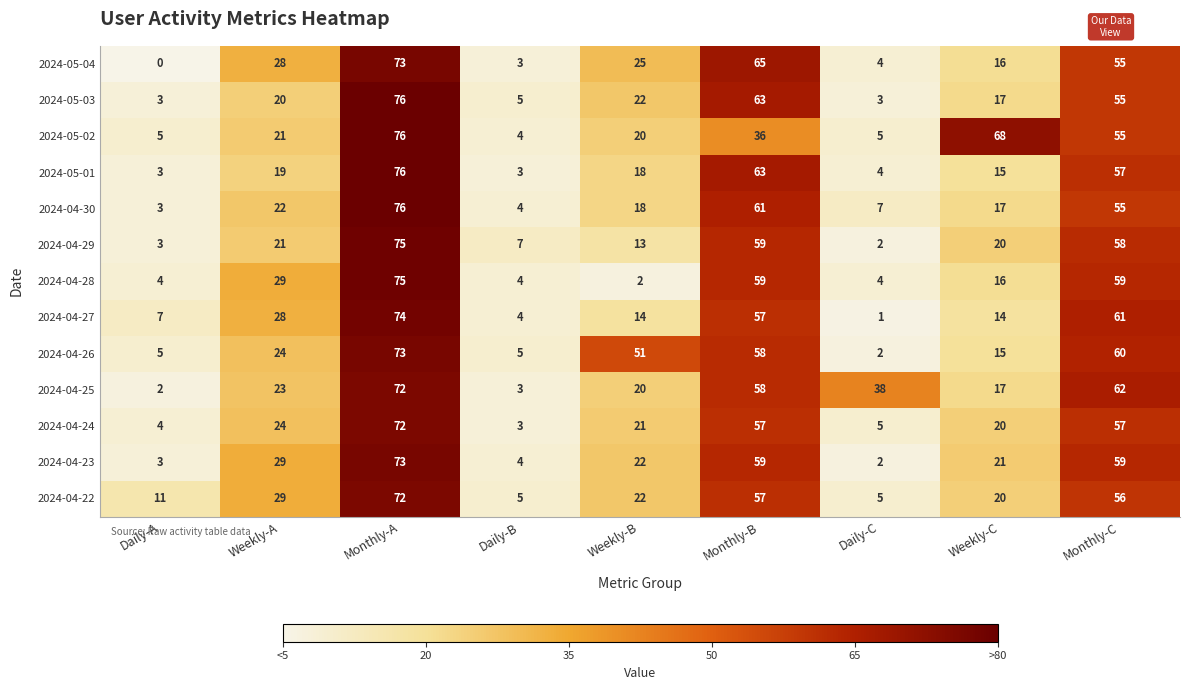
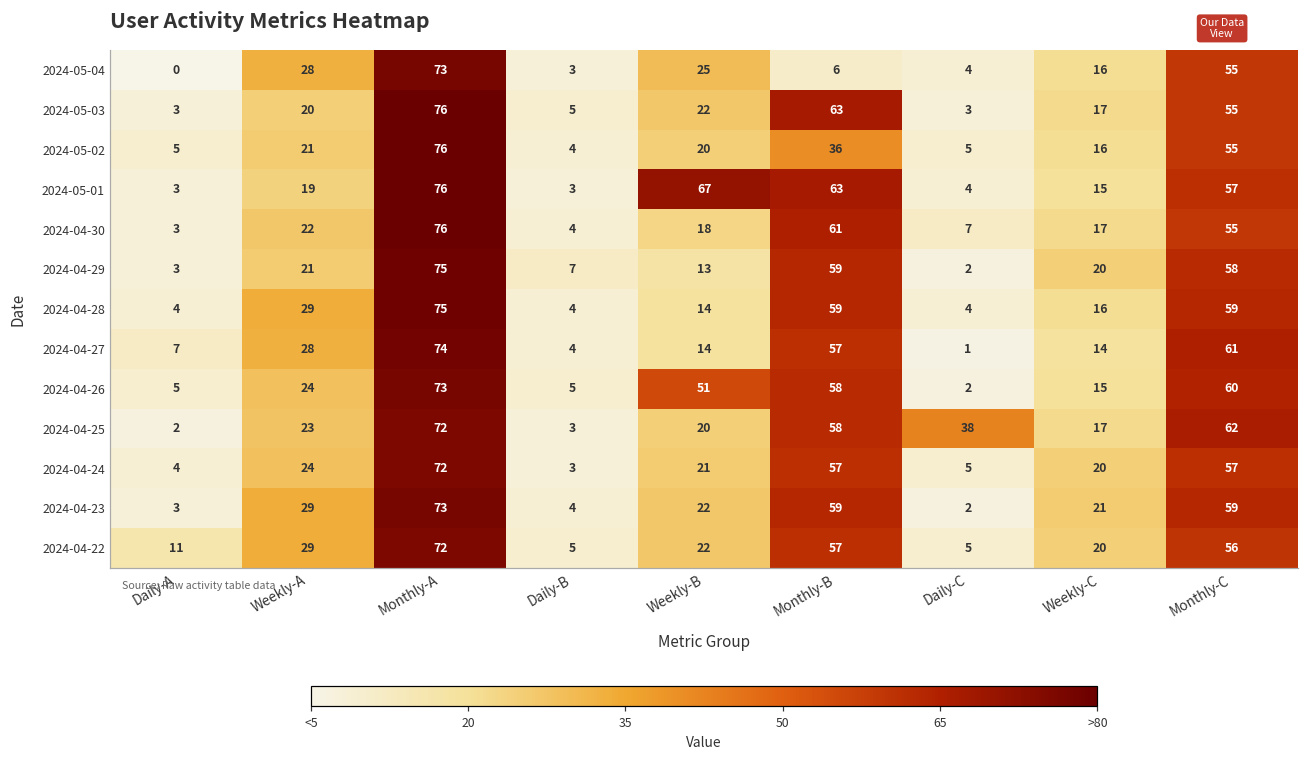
  {
    "2024-05-04": {
      "Daily-A": 0,
      "Weekly-A": 28,
      "Monthly-A": 73,
      "Daily-B": 3,
      "Weekly-B": 25,
-     "Monthly-B": 65,
+     "Monthly-B": 6,
      "Daily-C": 4,
      "Weekly-C": 16,
      "Monthly-C": 55
    },
    "2024-05-03": {
      "Daily-A": 3,
      "Weekly-A": 20,
      "Monthly-A": 76,
      "Daily-B": 5,
      "Weekly-B": 22,
      "Monthly-B": 63,
      "Daily-C": 3,
      "Weekly-C": 17,
      "Monthly-C": 55
    },
    "2024-05-02": {
      "Daily-A": 5,
      "Weekly-A": 21,
      "Monthly-A": 76,
      "Daily-B": 4,
      "Weekly-B": 20,
      "Monthly-B": 36,
      "Daily-C": 5,
-     "Weekly-C": 68,
+     "Weekly-C": 16,
      "Monthly-C": 55
    },
    "2024-05-01": {
      "Daily-A": 3,
      "Weekly-A": 19,
      "Monthly-A": 76,
      "Daily-B": 3,
-     "Weekly-B": 18,
+     "Weekly-B": 67,
      "Monthly-B": 63,
      "Daily-C": 4,
      "Weekly-C": 15,
      "Monthly-C": 57
    },
    "2024-04-30": {
      "Daily-A": 3,
      "Weekly-A": 22,
      "Monthly-A": 76,
      "Daily-B": 4,
      "Weekly-B": 18,
      "Monthly-B": 61,
      "Daily-C": 7,
      "Weekly-C": 17,
      "Monthly-C": 55
    },
    "2024-04-29": {
      "Daily-A": 3,
      "Weekly-A": 21,
      "Monthly-A": 75,
      "Daily-B": 7,
      "Weekly-B": 13,
      "Monthly-B": 59,
      "Daily-C": 2,
      "Weekly-C": 20,
      "Monthly-C": 58
    },
    "2024-04-28": {
      "Daily-A": 4,
      "Weekly-A": 29,
      "Monthly-A": 75,
      "Daily-B": 4,
-     "Weekly-B": 2,
+     "Weekly-B": 14,
      "Monthly-B": 59,
      "Daily-C": 4,
      "Weekly-C": 16,
      "Monthly-C": 59
    },
    "2024-04-27": {
      "Daily-A": 7,
      "Weekly-A": 28,
      "Monthly-A": 74,
      "Daily-B": 4,
      "Weekly-B": 14,
      "Monthly-B": 57,
      "Daily-C": 1,
      "Weekly-C": 14,
      "Monthly-C": 61
    },
    "2024-04-26": {
      "Daily-A": 5,
      "Weekly-A": 24,
      "Monthly-A": 73,
      "Daily-B": 5,
      "Weekly-B": 51,
      "Monthly-B": 58,
      "Daily-C": 2,
      "Weekly-C": 15,
      "Monthly-C": 60
    },
    "2024-04-25": {
      "Daily-A": 2,
      "Weekly-A": 23,
      "Monthly-A": 72,
      "Daily-B": 3,
      "Weekly-B": 20,
      "Monthly-B": 58,
      "Daily-C": 38,
      "Weekly-C": 17,
      "Monthly-C": 62
    },
    "2024-04-24": {
      "Daily-A": 4,
      "Weekly-A": 24,
      "Monthly-A": 72,
      "Daily-B": 3,
      "Weekly-B": 21,
      "Monthly-B": 57,
      "Daily-C": 5,
      "Weekly-C": 20,
      "Monthly-C": 57
    },
    "2024-04-23": {
      "Daily-A": 3,
      "Weekly-A": 29,
      "Monthly-A": 73,
      "Daily-B": 4,
      "Weekly-B": 22,
      "Monthly-B": 59,
      "Daily-C": 2,
      "Weekly-C": 21,
      "Monthly-C": 59
    },
    "2024-04-22": {
      "Daily-A": 11,
      "Weekly-A": 29,
      "Monthly-A": 72,
      "Daily-B": 5,
      "Weekly-B": 22,
      "Monthly-B": 57,
      "Daily-C": 5,
      "Weekly-C": 20,
      "Monthly-C": 56
    }
  }
